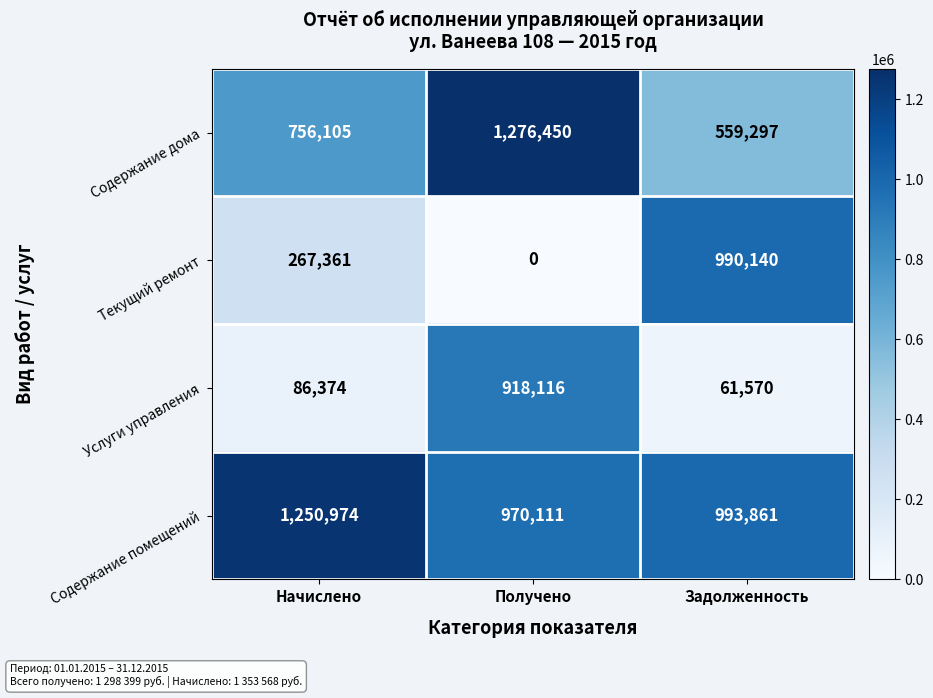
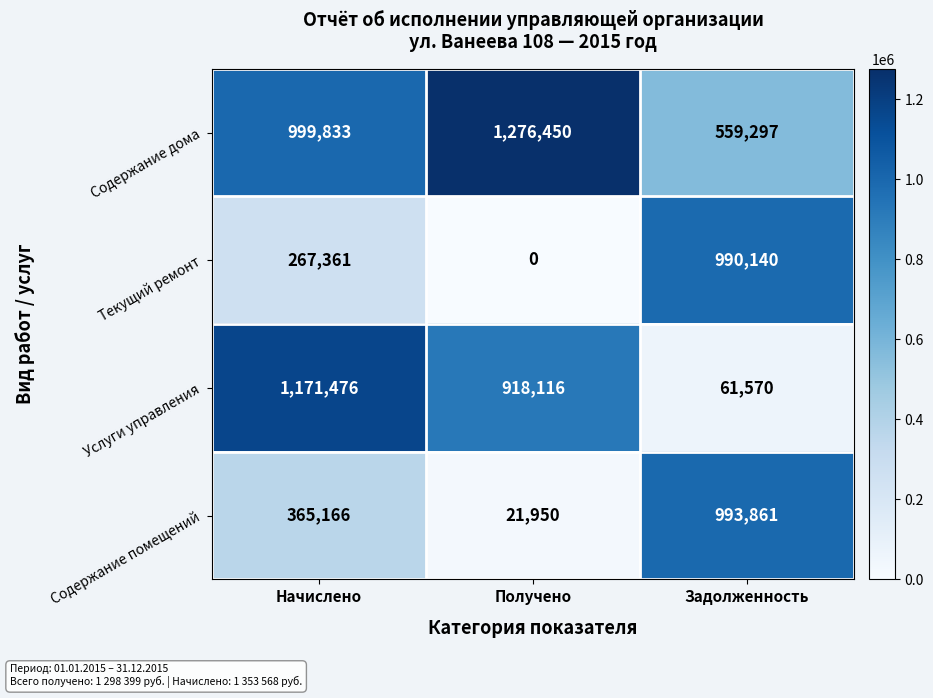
  {
    "Содержание дома": {
-     "Начислено": "756,105",
+     "Начислено": "999,833",
      "Получено": "1,276,450",
      "Задолженность": "559,297"
    },
    "Текущий ремонт": {
      "Начислено": "267,361",
      "Получено": "0",
      "Задолженность": "990,140"
    },
    "Услуги управления": {
-     "Начислено": "86,374",
+     "Начислено": "1,171,476",
      "Получено": "918,116",
      "Задолженность": "61,570"
    },
    "Содержание помещений": {
-     "Начислено": "1,250,974",
-     "Получено": "970,111",
+     "Начислено": "365,166",
+     "Получено": "21,950",
      "Задолженность": "993,861"
    }
  }
